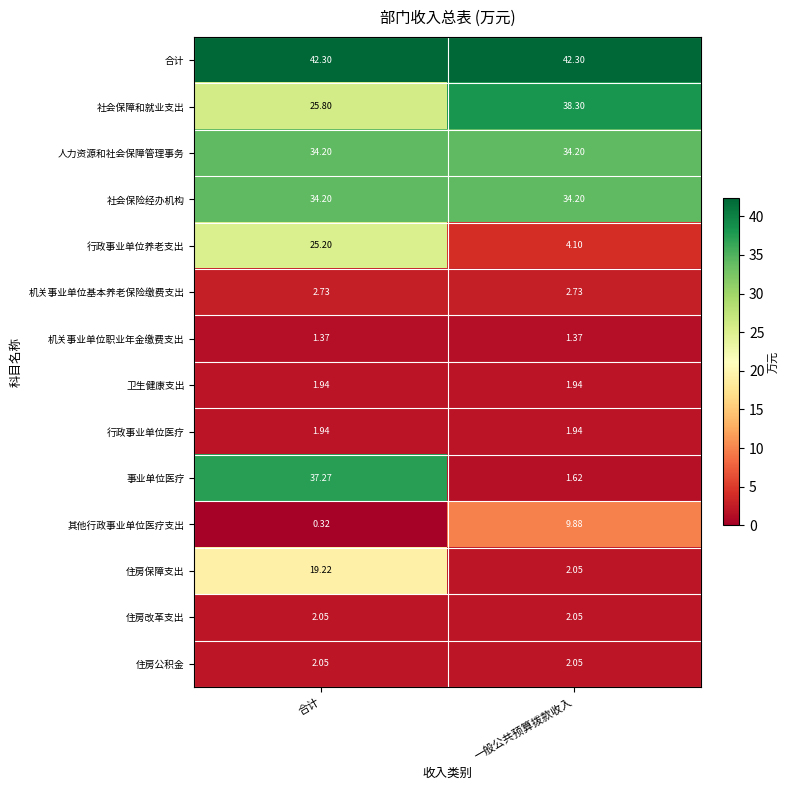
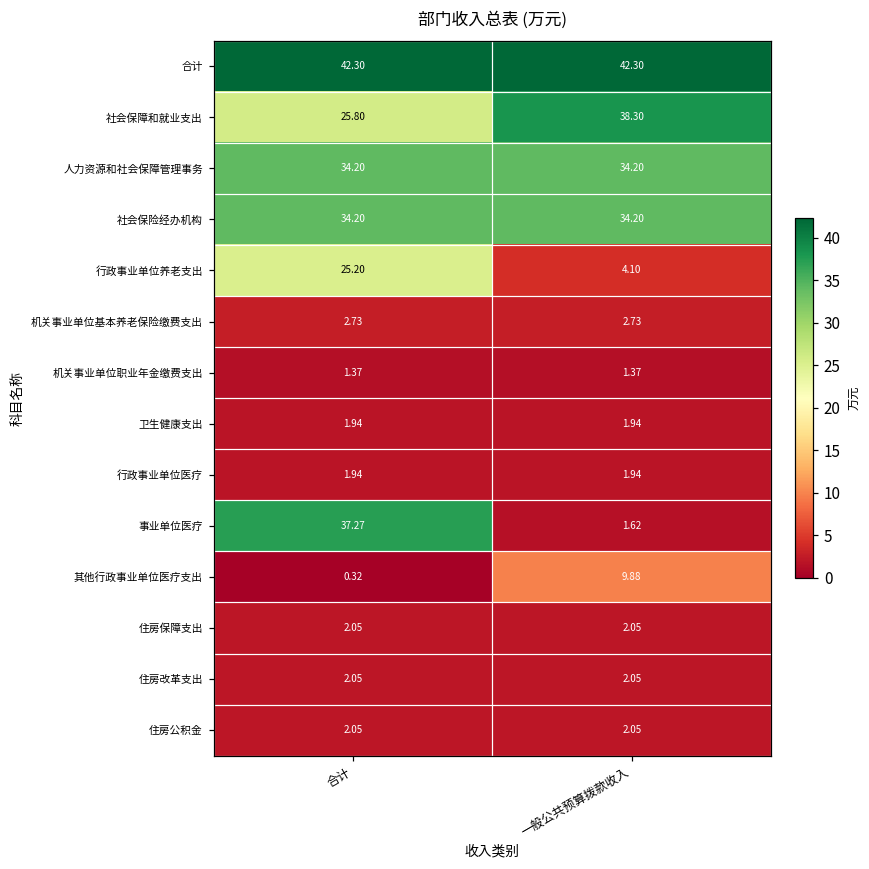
  {
    "合计": {
      "合计": 42.30,
      "一般公共预算拨款收入": 42.30
    },
    "社会保障和就业支出": {
      "合计": 25.80,
      "一般公共预算拨款收入": 38.30
    },
    "人力资源和社会保障管理事务": {
      "合计": 34.20,
      "一般公共预算拨款收入": 34.20
    },
    "社会保险经办机构": {
      "合计": 34.20,
      "一般公共预算拨款收入": 34.20
    },
    "行政事业单位养老支出": {
      "合计": 25.20,
      "一般公共预算拨款收入": 4.10
    },
    "机关事业单位基本养老保险缴费支出": {
      "合计": 2.73,
      "一般公共预算拨款收入": 2.73
    },
    "机关事业单位职业年金缴费支出": {
      "合计": 1.37,
      "一般公共预算拨款收入": 1.37
    },
    "卫生健康支出": {
      "合计": 1.94,
      "一般公共预算拨款收入": 1.94
    },
    "行政事业单位医疗": {
      "合计": 1.94,
      "一般公共预算拨款收入": 1.94
    },
    "事业单位医疗": {
      "合计": 37.27,
      "一般公共预算拨款收入": 1.62
    },
    "其他行政事业单位医疗支出": {
      "合计": 0.32,
      "一般公共预算拨款收入": 9.88
    },
    "住房保障支出": {
-     "合计": 19.22,
+     "合计": 2.05,
      "一般公共预算拨款收入": 2.05
    },
    "住房改革支出": {
      "合计": 2.05,
      "一般公共预算拨款收入": 2.05
    },
    "住房公积金": {
      "合计": 2.05,
      "一般公共预算拨款收入": 2.05
    }
  }
